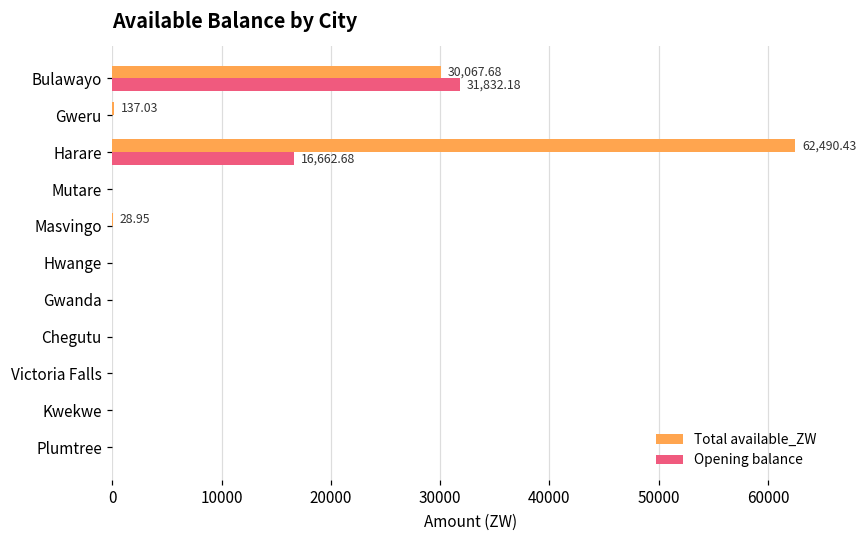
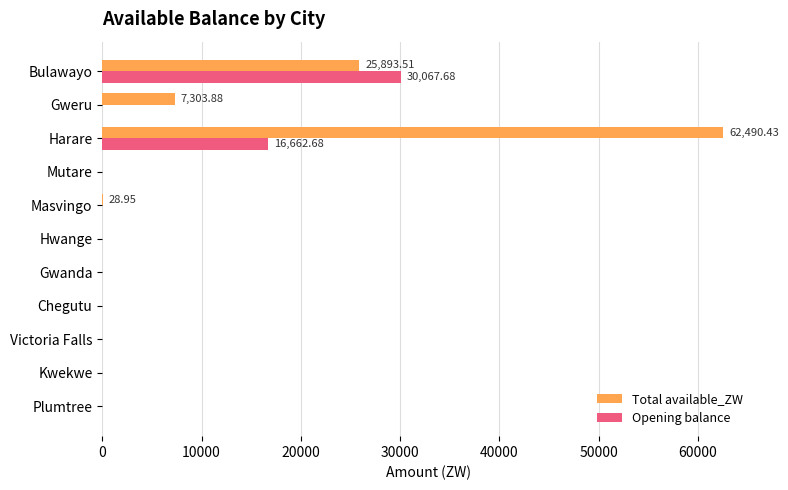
  {
    "Total available_ZW": {
-     "Bulawayo": "30,067.68",
-     "Gweru": "137.03",
+     "Bulawayo": "25,893.51",
+     "Gweru": "7,303.88",
      "Harare": "62,490.43",
      "Masvingo": "28.95"
    },
    "Opening balance": {
-     "Bulawayo": "31,832.18",
+     "Bulawayo": "30,067.68",
      "Harare": "16,662.68"
    }
  }
